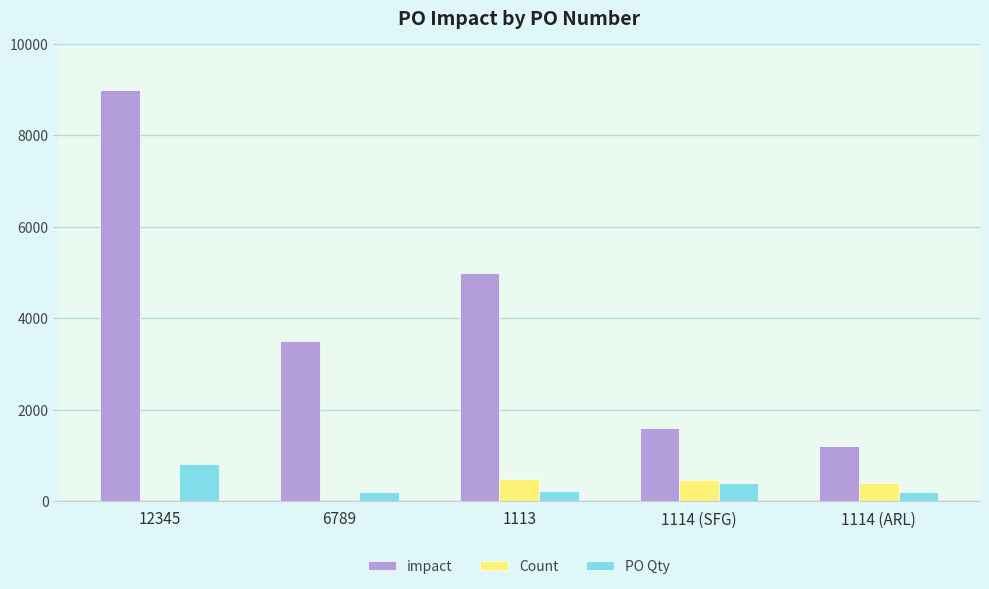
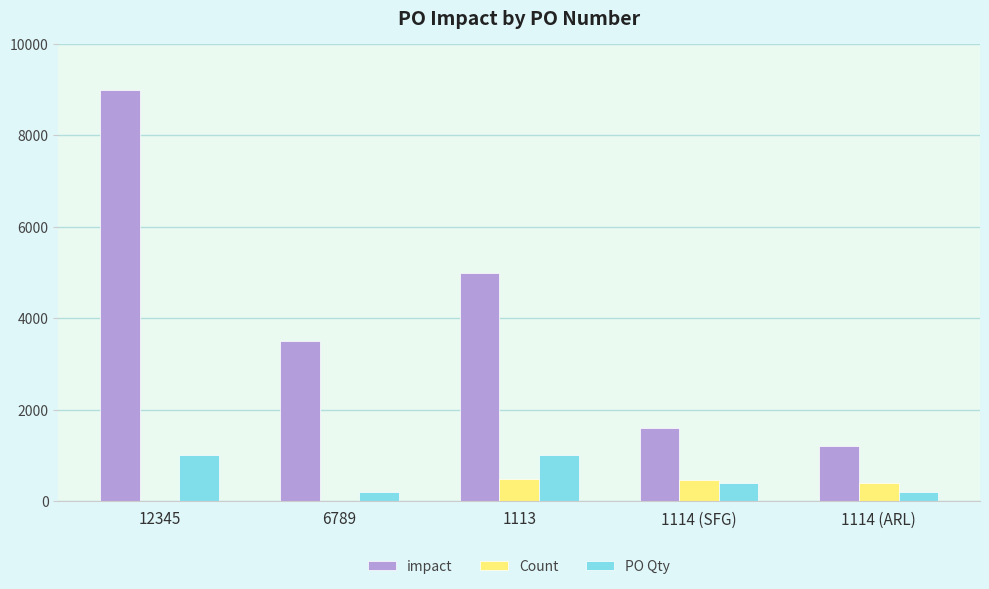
  {
    "impact": {
      "12345": 9000,
      "6789": 3500,
      "1113": 5000,
      "1114 (SFG)": 1600,
      "1114 (ARL)": 1200
    },
    "Count": {
      "1113": 500,
      "1114 (SFG)": 500,
      "1114 (ARL)": 400
    },
    "PO Qty": {
-     "12345": 800,
+     "12345": 1000,
      "6789": 200,
-     "1113": 200,
+     "1113": 1000,
      "1114 (SFG)": 400,
      "1114 (ARL)": 200
    }
  }
